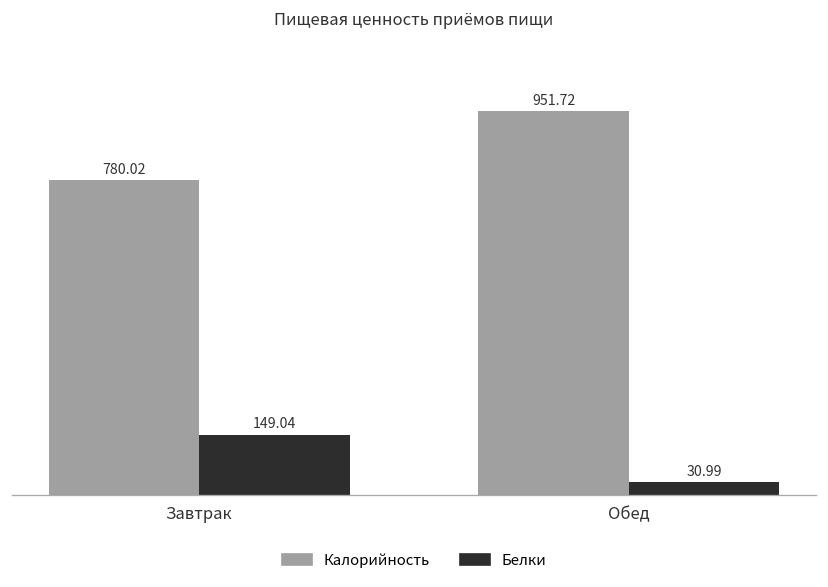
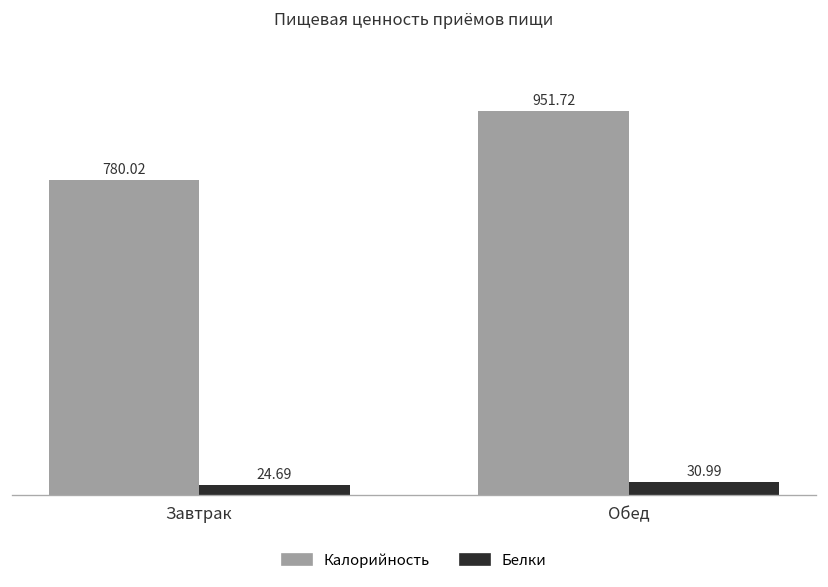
  {
    "Калорийность": {
      "Завтрак": 780.02,
      "Обед": 951.72
    },
    "Белки": {
-     "Завтрак": 149.04,
+     "Завтрак": 24.69,
      "Обед": 30.99
    }
  }
